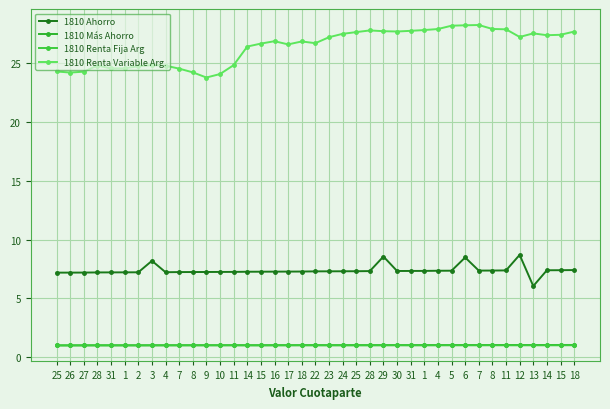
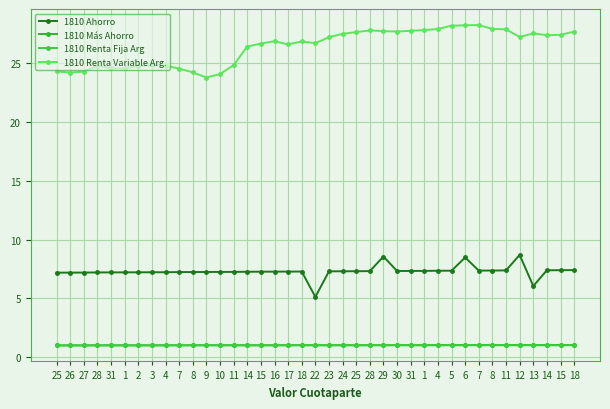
  {
    "1810 Ahorro": {
      "26": 7.2,
      "27": 7.2,
      "2": 7.2,
-     "3": 8.2,
+     "3": 7.2,
      "9": 7.2,
      "10": 7.2,
      "16": 7.3,
      "17": 7.3,
-     "22": 7.3,
+     "22": 5.1,
      "23": 7.3,
      "24": 7.3,
      "29": 8.6,
      "30": 7.3,
      "5": 7.4,
      "6": 8.5,
      "12": 8.7,
      "13": 6.0
    }
  }
